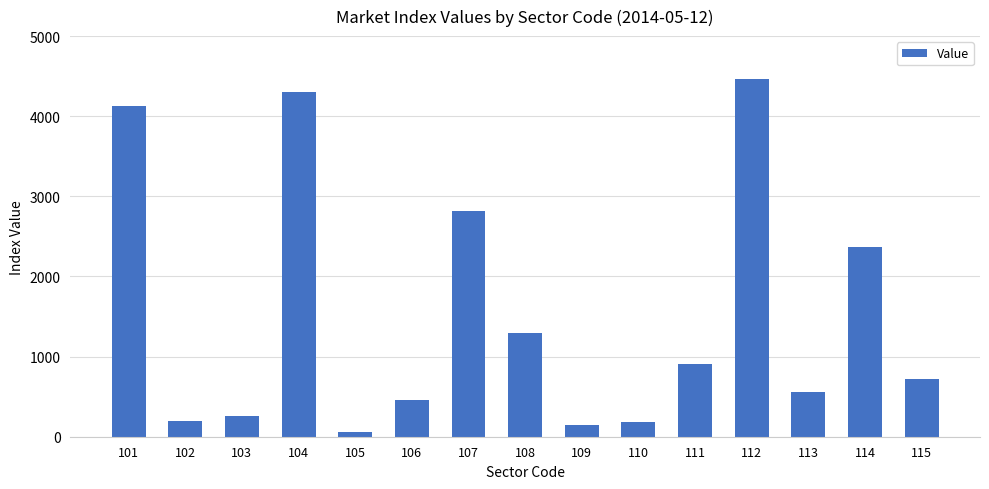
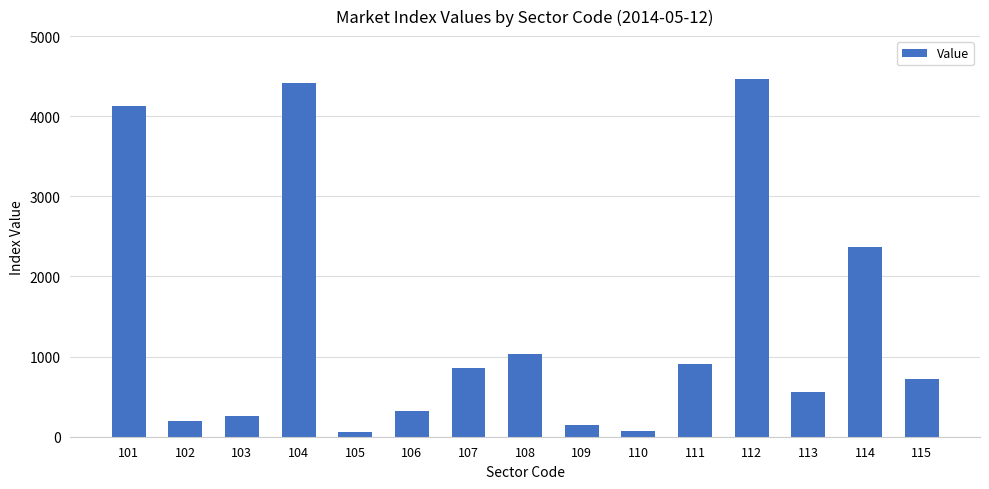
  {
    "101": 4100,
    "102": 200,
    "103": 300,
-   "104": 4300,
+   "104": 4400,
    "105": 100,
-   "106": 500,
-   "107": 2800,
-   "108": 1300,
+   "106": 300,
+   "107": 900,
+   "108": 1000,
    "109": 200,
-   "110": 200,
+   "110": 100,
    "111": 900,
    "112": 4500,
    "113": 600,
    "114": 2400,
    "115": 700
  }
